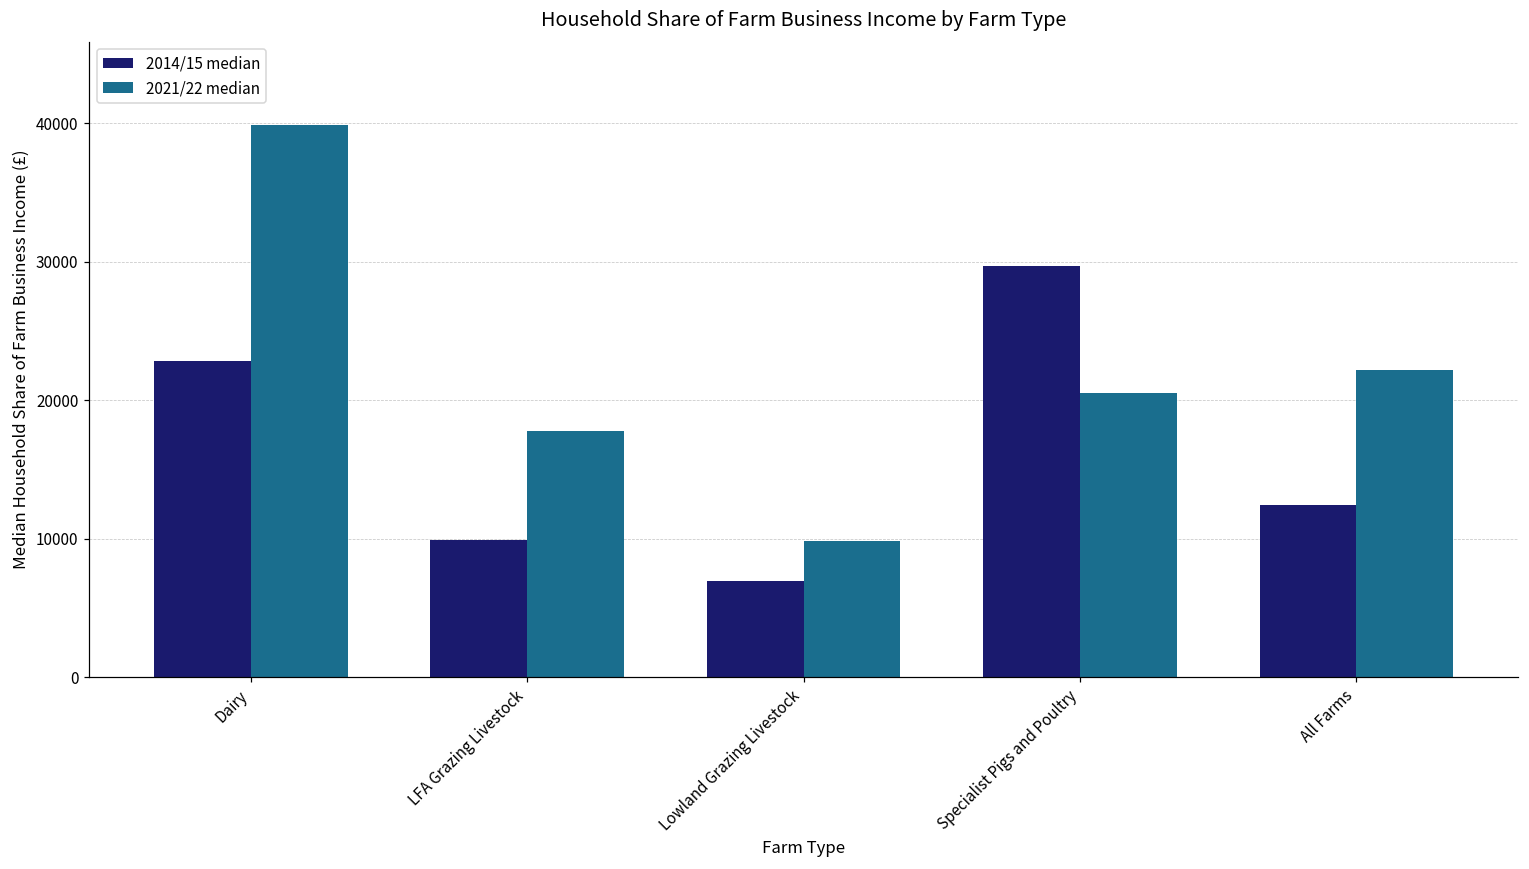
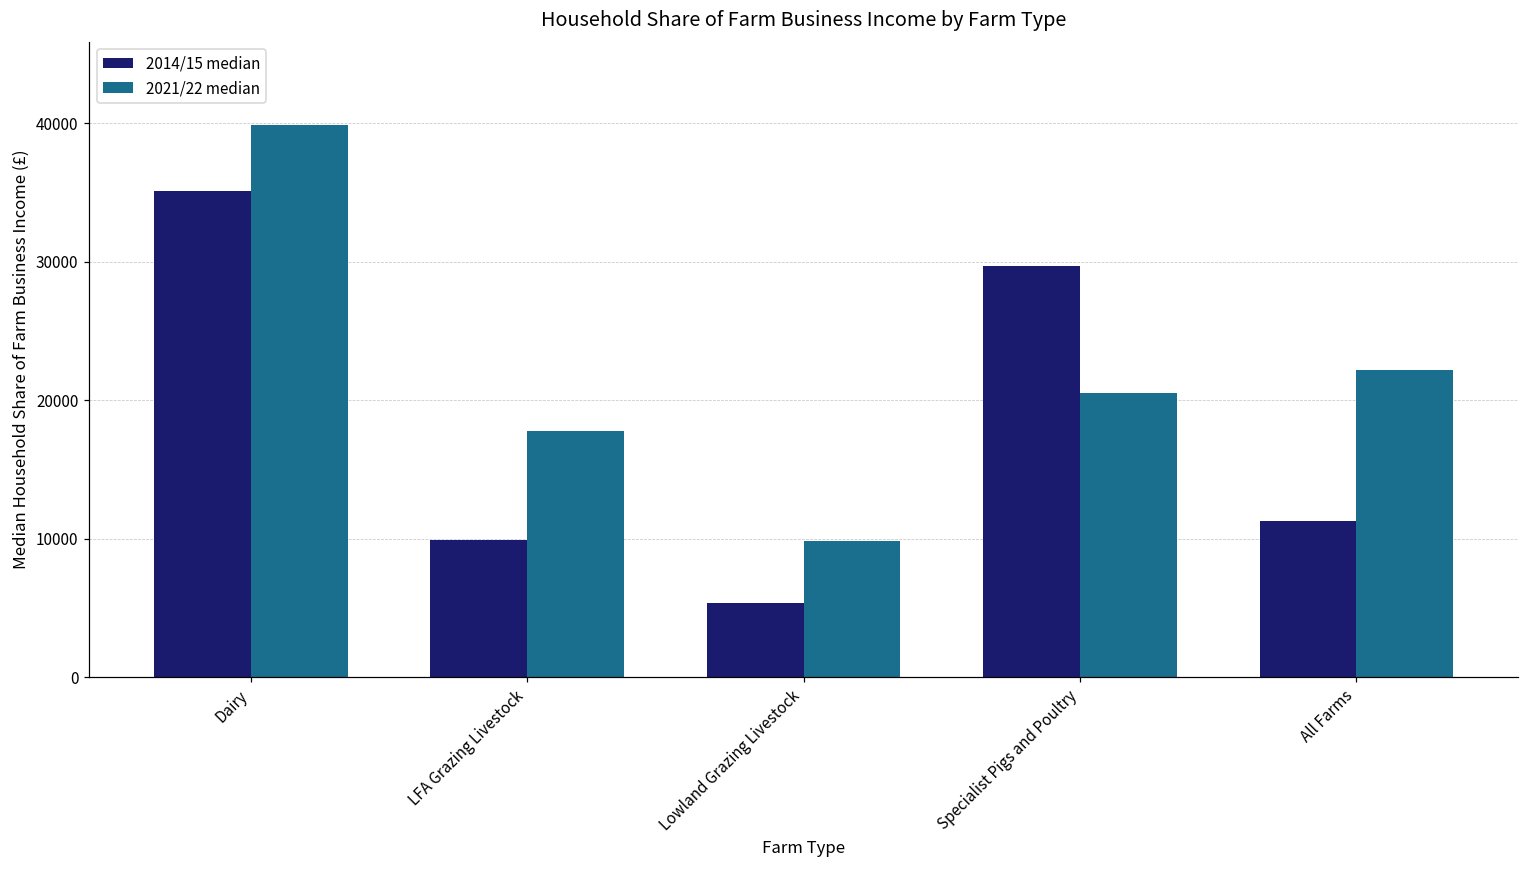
  {
    "2014/15 median": {
-     "Dairy": 22800,
+     "Dairy": 35100,
      "LFA Grazing Livestock": 9900,
-     "Lowland Grazing Livestock": 6900,
+     "Lowland Grazing Livestock": 5300,
      "Specialist Pigs and Poultry": 29700,
-     "All Farms": 12400
+     "All Farms": 11300
    },
    "2021/22 median": {
      "Dairy": 39900,
      "LFA Grazing Livestock": 17800,
      "Lowland Grazing Livestock": 9800,
      "Specialist Pigs and Poultry": 20500,
      "All Farms": 22200
    }
  }
